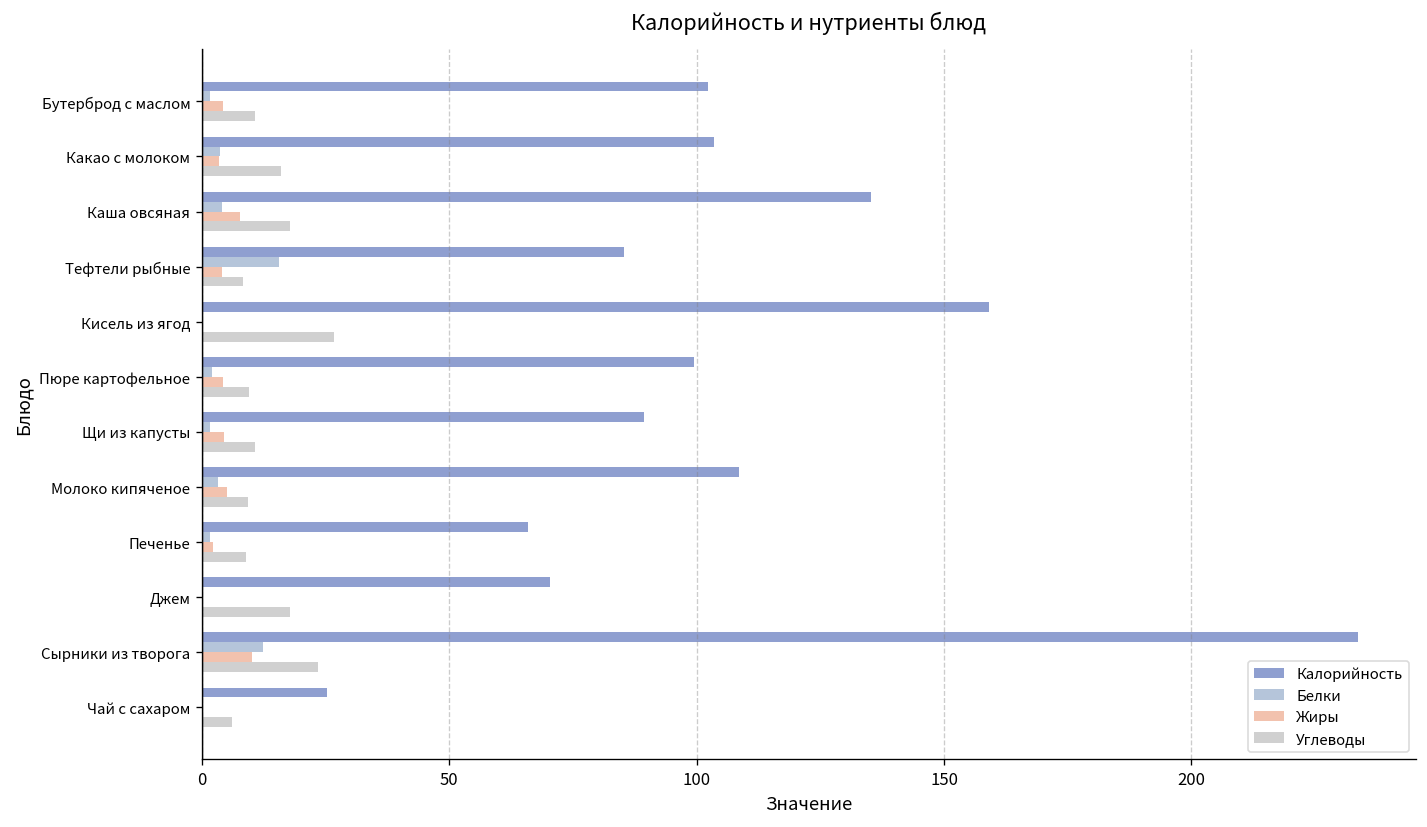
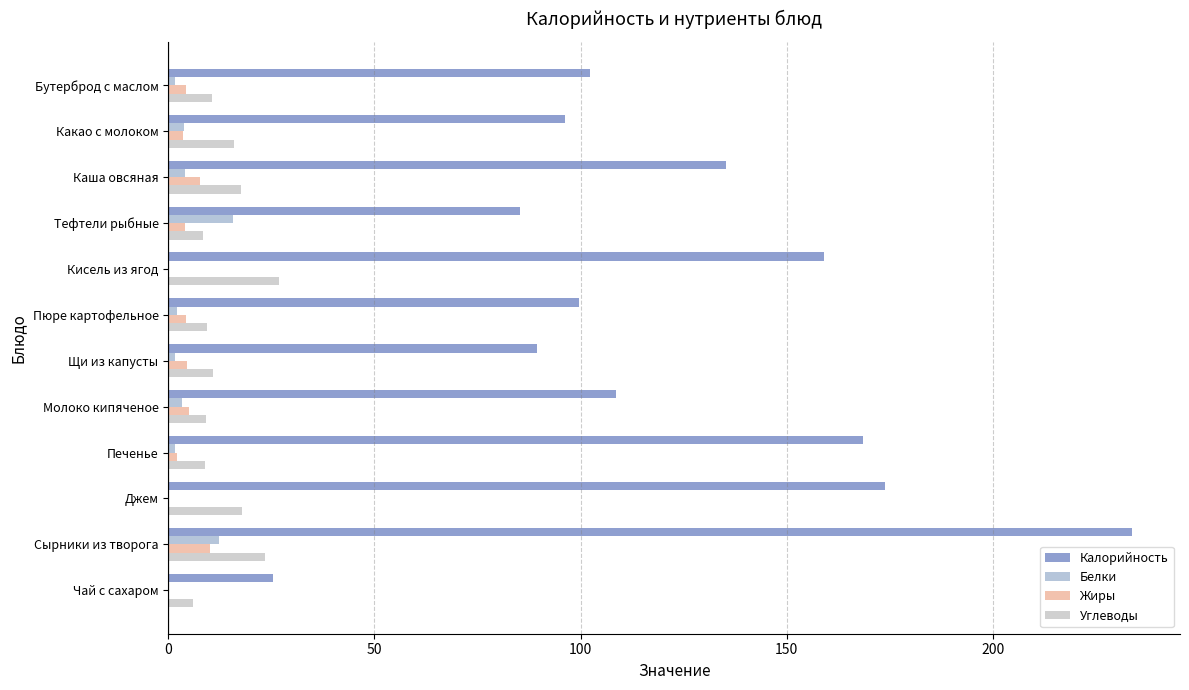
  {
    "Калорийность": {
      "Бутерброд с маслом": 102,
-     "Какао с молоком": 104,
+     "Какао с молоком": 96,
      "Каша овсяная": 135,
      "Тефтели рыбные": 85,
      "Кисель из ягод": 159,
      "Пюре картофельное": 100,
      "Щи из капусты": 89,
      "Молоко кипяченое": 109,
-     "Печенье": 66,
-     "Джем": 70,
+     "Печенье": 168,
+     "Джем": 174,
      "Сырники из творога": 234,
      "Чай с сахаром": 25
    }
  }
